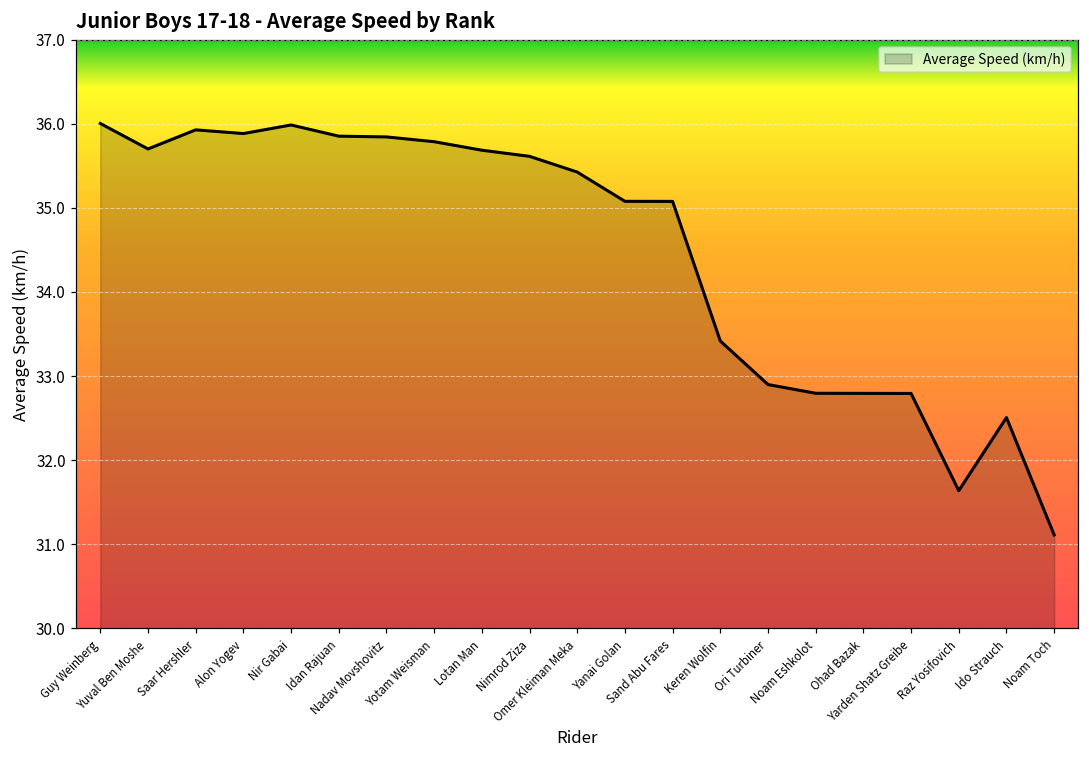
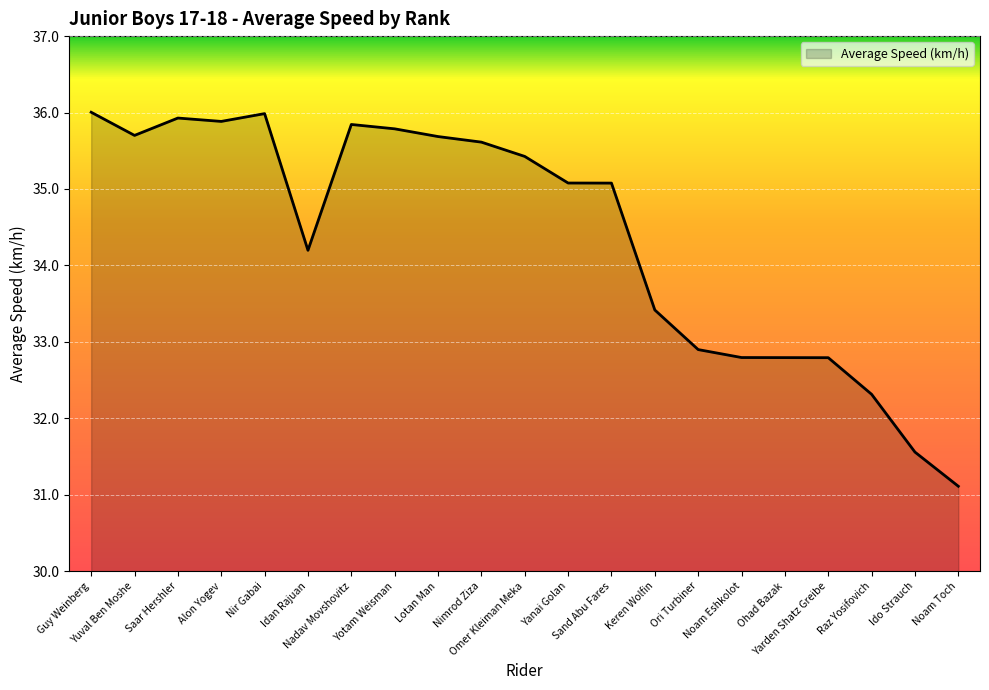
  {
    "Guy Weinberg": 36.0,
    "Yuval Ben Moshe": 35.7,
    "Saar Hershler": 35.9,
    "Alon Yogev": 35.9,
    "Nir Gabai": 36.0,
-   "Idan Rajuan": 35.9,
+   "Idan Rajuan": 34.2,
    "Nadav Movshovitz": 35.8,
    "Yotam Weisman": 35.8,
    "Lotan Man": 35.7,
    "Nimrod Ziza": 35.6,
    "Omer Kleiman Meka": 35.4,
    "Yanai Golan": 35.1,
    "Sand Abu Fares": 35.1,
    "Keren Wolfin": 33.4,
    "Ori Turbiner": 32.9,
    "Noam Eshkolot": 32.8,
    "Ohad Bazak": 32.8,
    "Yarden Shatz Greibe": 32.8,
-   "Raz Yosifovich": 31.6,
-   "Ido Strauch": 32.5,
+   "Raz Yosifovich": 32.3,
+   "Ido Strauch": 31.6,
    "Noam Toch": 31.1
  }
